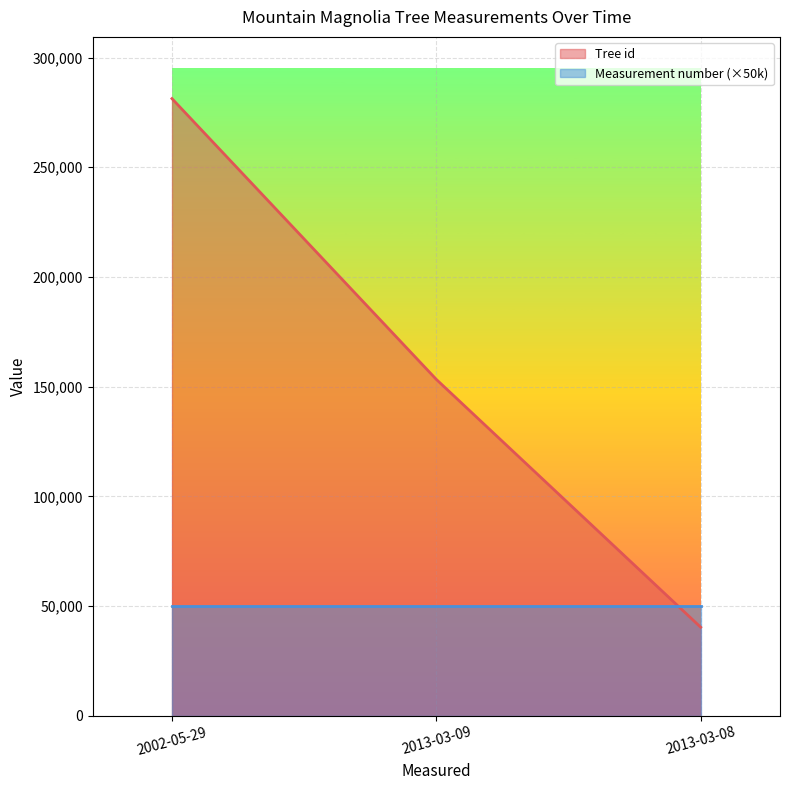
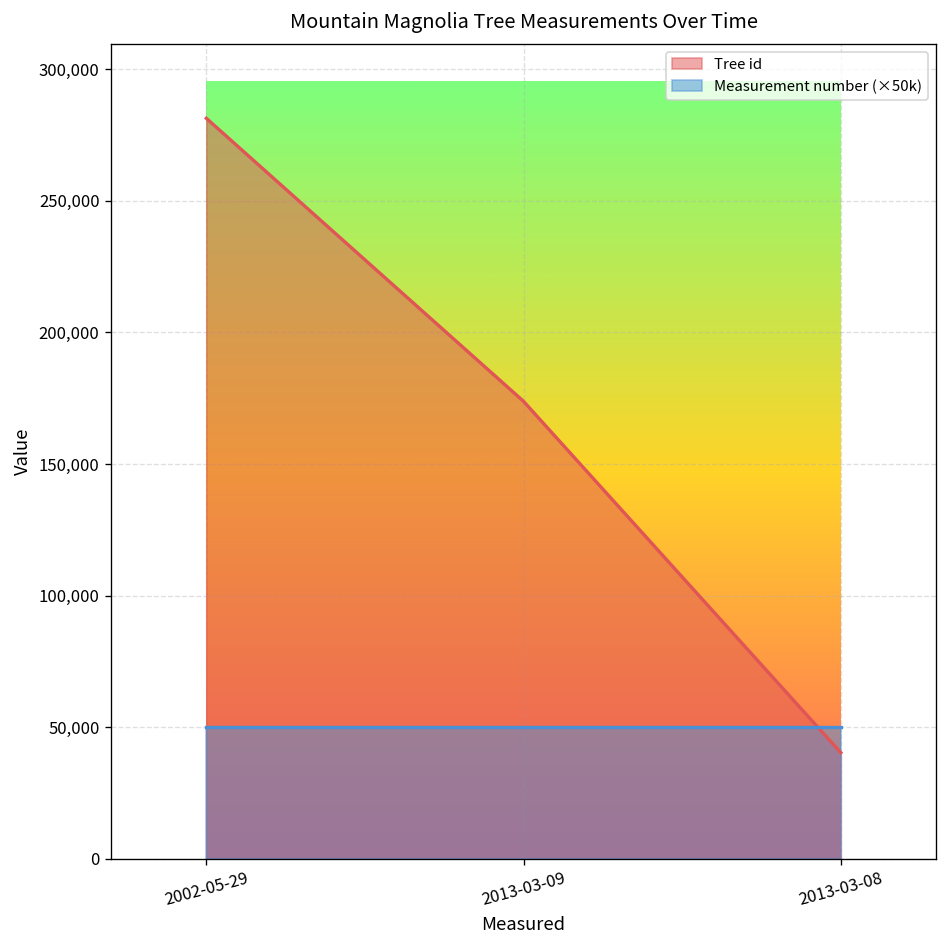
  {
    "Tree id": {
      "2002-05-29": "281,000",
-     "2013-03-09": "153,000",
+     "2013-03-09": "174,000",
      "2013-03-08": "40,000"
    }
  }
